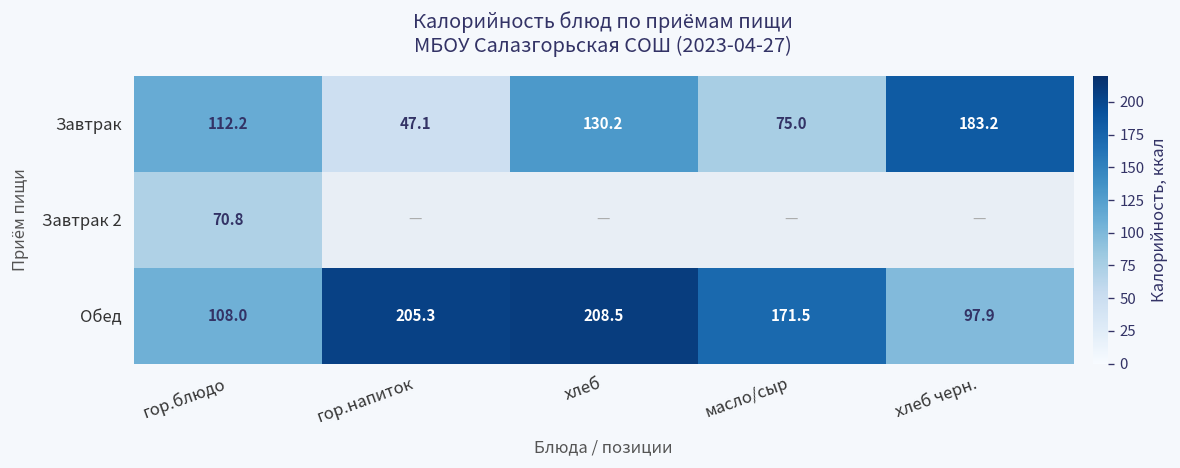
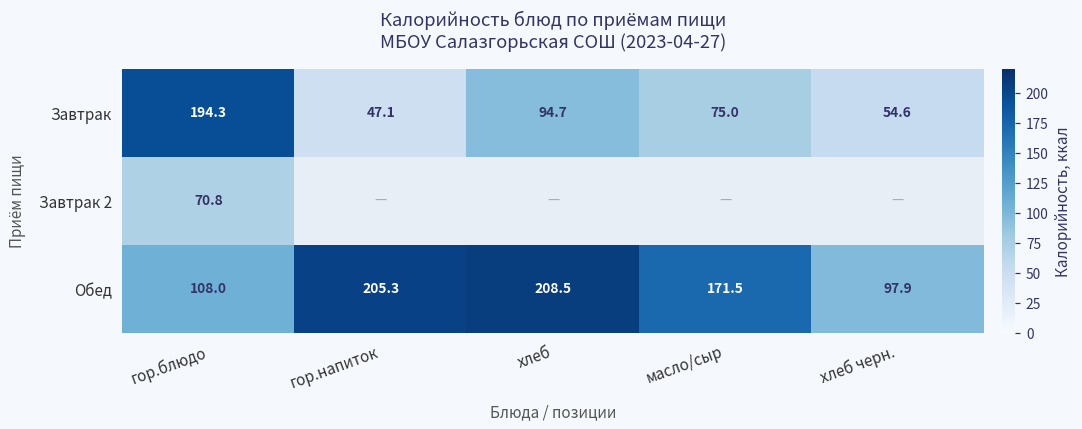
  {
    "Завтрак": {
-     "гор.блюдо": 112.2,
+     "гор.блюдо": 194.3,
      "гор.напиток": 47.1,
-     "хлеб": 130.2,
+     "хлеб": 94.7,
      "масло/сыр": 75.0,
-     "хлеб черн.": 183.2
+     "хлеб черн.": 54.6
    },
    "Завтрак 2": {
      "гор.блюдо": 70.8
    },
    "Обед": {
      "гор.блюдо": 108.0,
      "гор.напиток": 205.3,
      "хлеб": 208.5,
      "масло/сыр": 171.5,
      "хлеб черн.": 97.9
    }
  }
